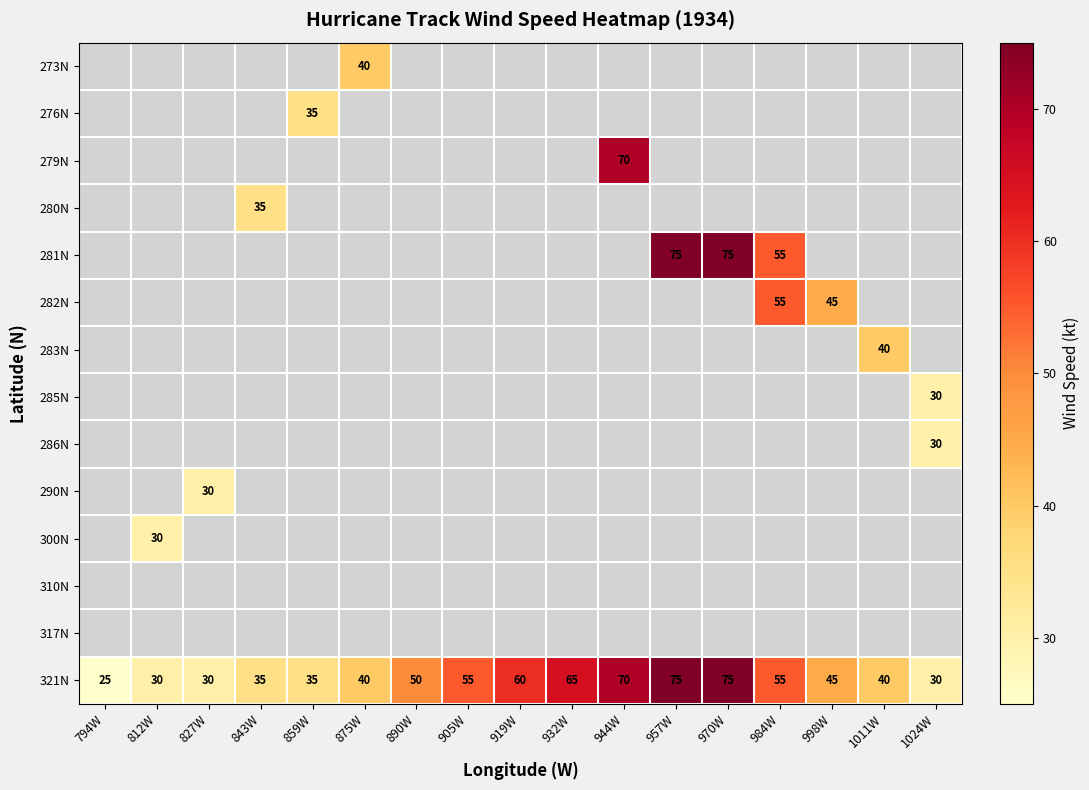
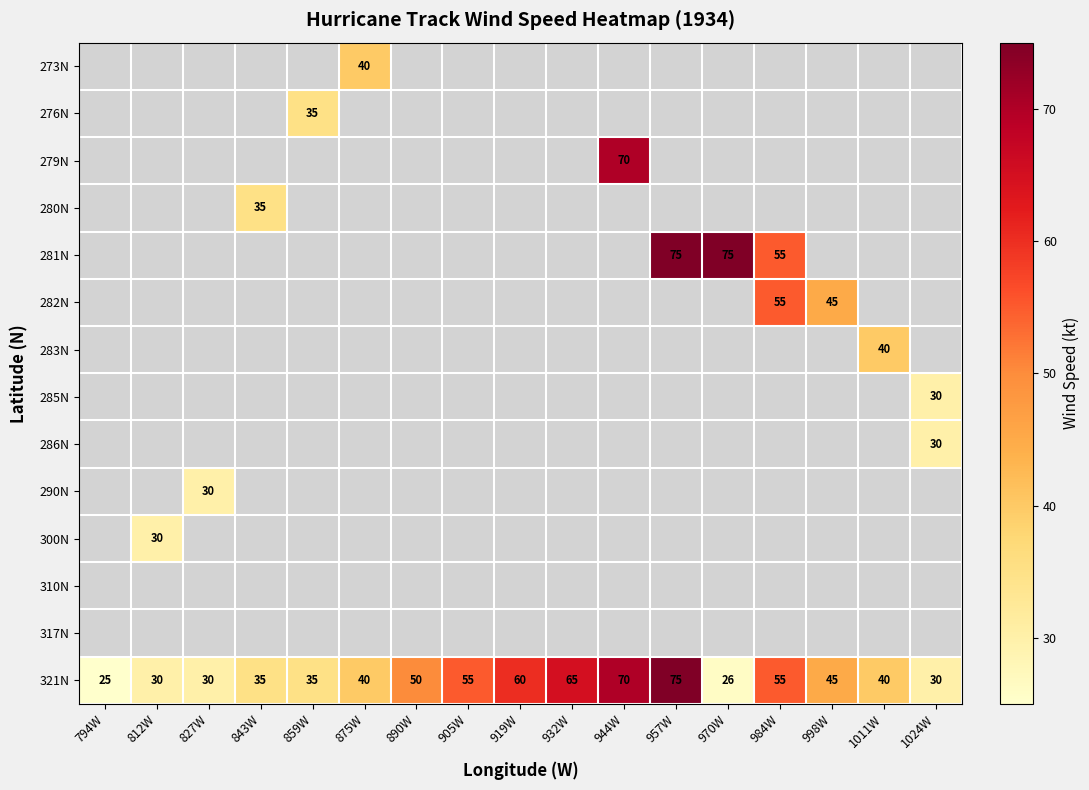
  {
    "273N": {
      "875W": 40
    },
    "276N": {
      "859W": 35
    },
    "279N": {
      "944W": 70
    },
    "280N": {
      "843W": 35
    },
    "281N": {
      "957W": 75,
      "970W": 75,
      "984W": 55
    },
    "282N": {
      "984W": 55,
      "998W": 45
    },
    "283N": {
      "1011W": 40
    },
    "285N": {
      "1024W": 30
    },
    "286N": {
      "1024W": 30
    },
    "290N": {
      "827W": 30
    },
    "300N": {
      "812W": 30
    },
    "321N": {
      "794W": 25,
      "812W": 30,
      "827W": 30,
      "843W": 35,
      "859W": 35,
      "875W": 40,
      "890W": 50,
      "905W": 55,
      "919W": 60,
      "932W": 65,
      "944W": 70,
      "957W": 75,
-     "970W": 75,
+     "970W": 26,
      "984W": 55,
      "998W": 45,
      "1011W": 40,
      "1024W": 30
    }
  }
